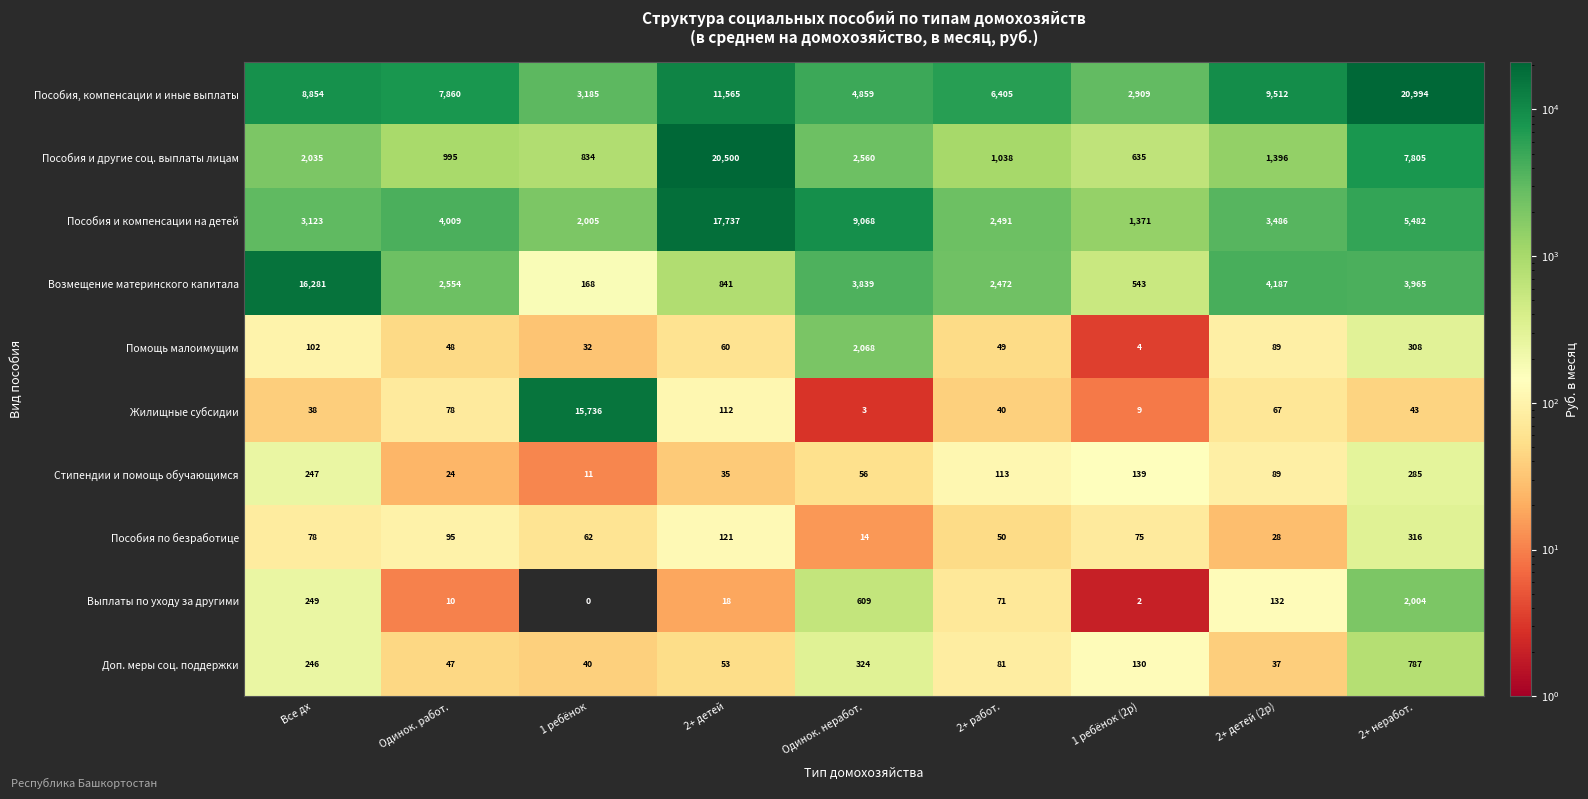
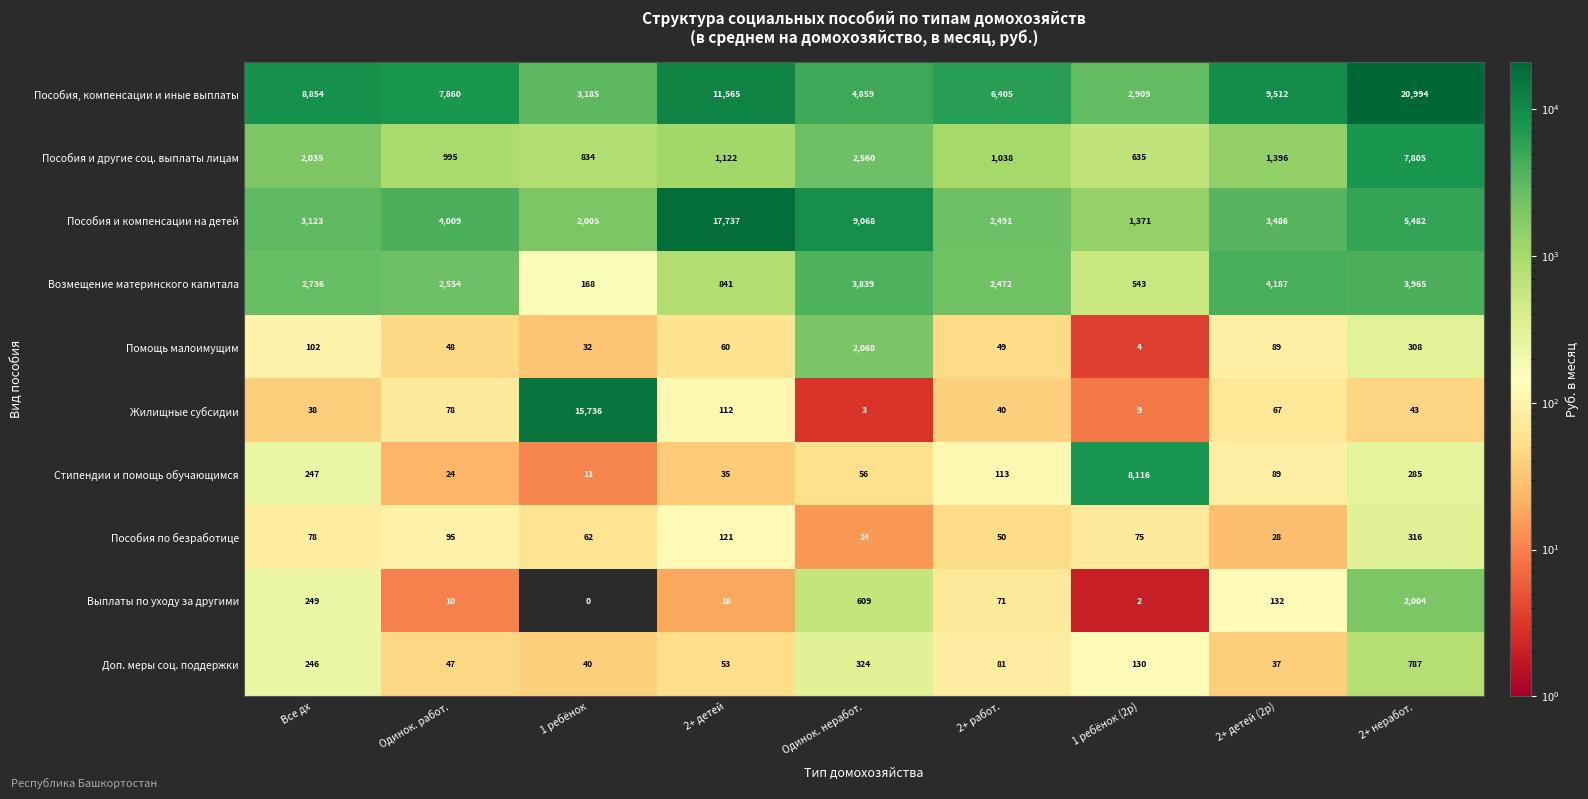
  {
    "Пособия, компенсации и иные выплаты": {
      "Все дх": "8,854",
      "Одинок. работ.": "7,860",
      "1 ребёнок": "3,185",
      "2+ детей": "11,565",
      "Одинок. неработ.": "4,859",
      "2+ работ.": "6,405",
      "1 ребёнок (2р)": "2,909",
      "2+ детей (2р)": "9,512",
      "2+ неработ.": "20,994"
    },
    "Пособия и другие соц. выплаты лицам": {
      "Все дх": "2,035",
      "Одинок. работ.": "995",
      "1 ребёнок": "834",
-     "2+ детей": "20,500",
+     "2+ детей": "1,122",
      "Одинок. неработ.": "2,560",
      "2+ работ.": "1,038",
      "1 ребёнок (2р)": "635",
      "2+ детей (2р)": "1,396",
      "2+ неработ.": "7,805"
    },
    "Пособия и компенсации на детей": {
      "Все дх": "3,123",
      "Одинок. работ.": "4,009",
      "1 ребёнок": "2,005",
      "2+ детей": "17,737",
      "Одинок. неработ.": "9,068",
      "2+ работ.": "2,491",
      "1 ребёнок (2р)": "1,371",
      "2+ детей (2р)": "3,486",
      "2+ неработ.": "5,482"
    },
    "Возмещение материнского капитала": {
-     "Все дх": "16,281",
+     "Все дх": "2,736",
      "Одинок. работ.": "2,554",
      "1 ребёнок": "168",
      "2+ детей": "841",
      "Одинок. неработ.": "3,839",
      "2+ работ.": "2,472",
      "1 ребёнок (2р)": "543",
      "2+ детей (2р)": "4,187",
      "2+ неработ.": "3,965"
    },
    "Помощь малоимущим": {
      "Все дх": "102",
      "Одинок. работ.": "48",
      "1 ребёнок": "32",
      "2+ детей": "60",
      "Одинок. неработ.": "2,068",
      "2+ работ.": "49",
      "1 ребёнок (2р)": "4",
      "2+ детей (2р)": "89",
      "2+ неработ.": "308"
    },
    "Жилищные субсидии": {
      "Все дх": "38",
      "Одинок. работ.": "78",
      "1 ребёнок": "15,736",
      "2+ детей": "112",
      "Одинок. неработ.": "3",
      "2+ работ.": "40",
      "1 ребёнок (2р)": "9",
      "2+ детей (2р)": "67",
      "2+ неработ.": "43"
    },
    "Стипендии и помощь обучающимся": {
      "Все дх": "247",
      "Одинок. работ.": "24",
      "1 ребёнок": "11",
      "2+ детей": "35",
      "Одинок. неработ.": "56",
      "2+ работ.": "113",
-     "1 ребёнок (2р)": "139",
+     "1 ребёнок (2р)": "8,116",
      "2+ детей (2р)": "89",
      "2+ неработ.": "285"
    },
    "Пособия по безработице": {
      "Все дх": "78",
      "Одинок. работ.": "95",
      "1 ребёнок": "62",
      "2+ детей": "121",
      "Одинок. неработ.": "14",
      "2+ работ.": "50",
      "1 ребёнок (2р)": "75",
      "2+ детей (2р)": "28",
      "2+ неработ.": "316"
    },
    "Выплаты по уходу за другими": {
      "Все дх": "249",
      "Одинок. работ.": "10",
      "1 ребёнок": "0",
      "2+ детей": "18",
      "Одинок. неработ.": "609",
      "2+ работ.": "71",
      "1 ребёнок (2р)": "2",
      "2+ детей (2р)": "132",
      "2+ неработ.": "2,004"
    },
    "Доп. меры соц. поддержки": {
      "Все дх": "246",
      "Одинок. работ.": "47",
      "1 ребёнок": "40",
      "2+ детей": "53",
      "Одинок. неработ.": "324",
      "2+ работ.": "81",
      "1 ребёнок (2р)": "130",
      "2+ детей (2р)": "37",
      "2+ неработ.": "787"
    }
  }
